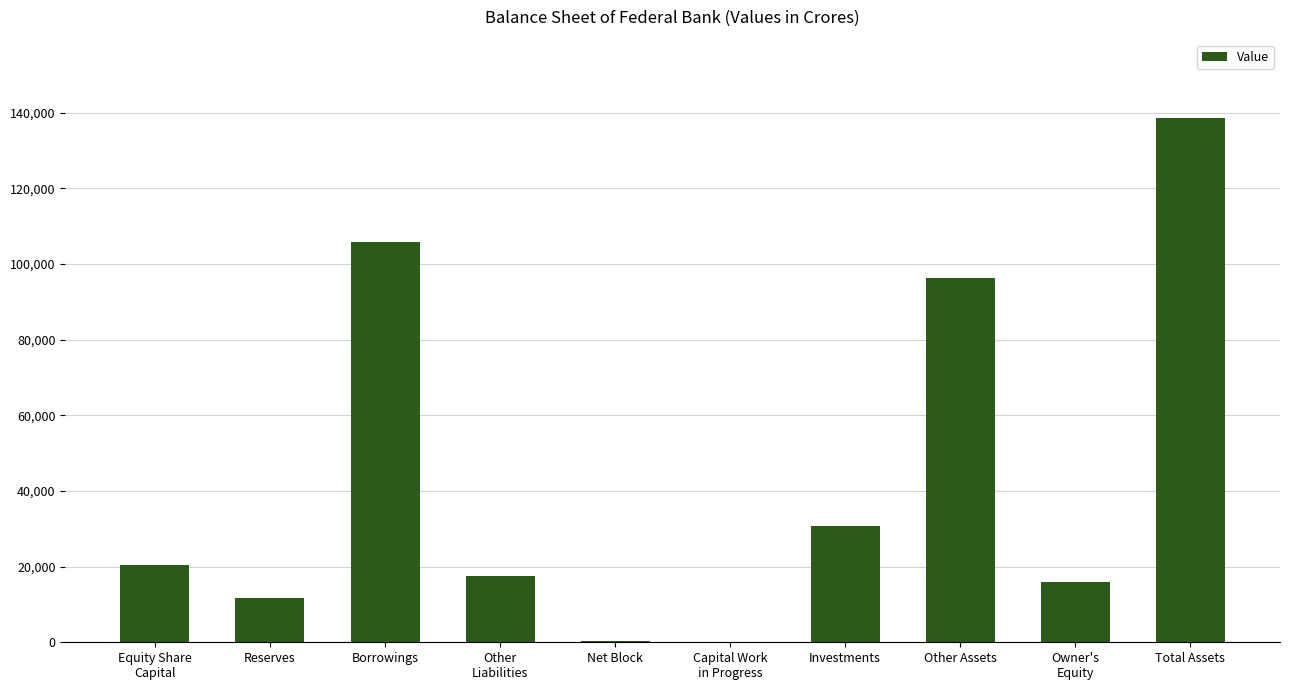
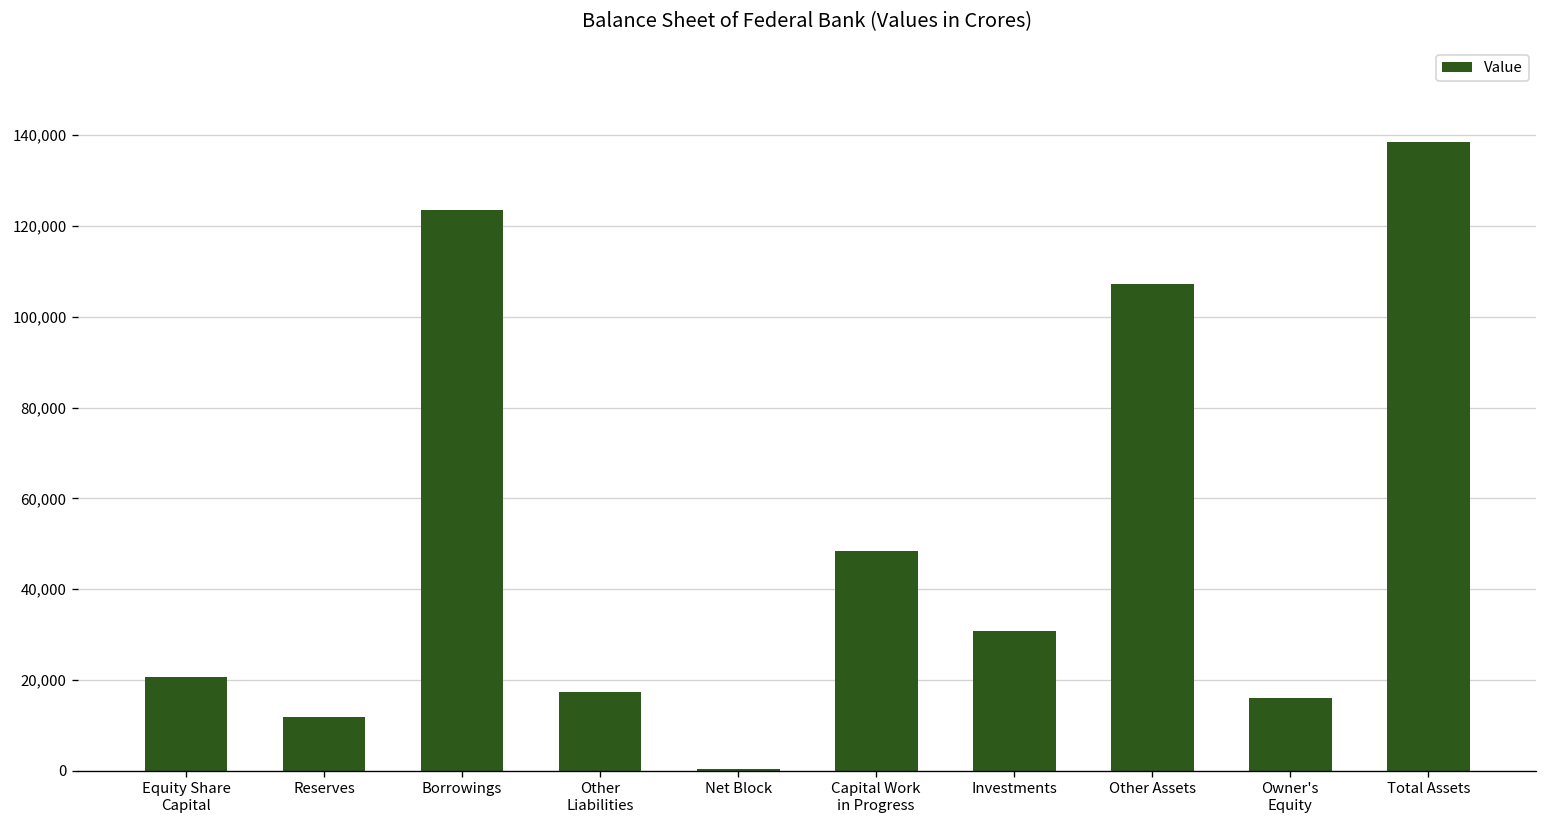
  {
    "Equity Share Capital": "21,000",
    "Reserves": "12,000",
-   "Borrowings": "106,000",
+   "Borrowings": "124,000",
    "Other Liabilities": "17,000",
-   "Capital Work in Progress": "0",
+   "Capital Work in Progress": "48,000",
    "Investments": "31,000",
-   "Other Assets": "96,000",
+   "Other Assets": "107,000",
    "Owner's Equity": "16,000",
    "Total Assets": "139,000"
  }
